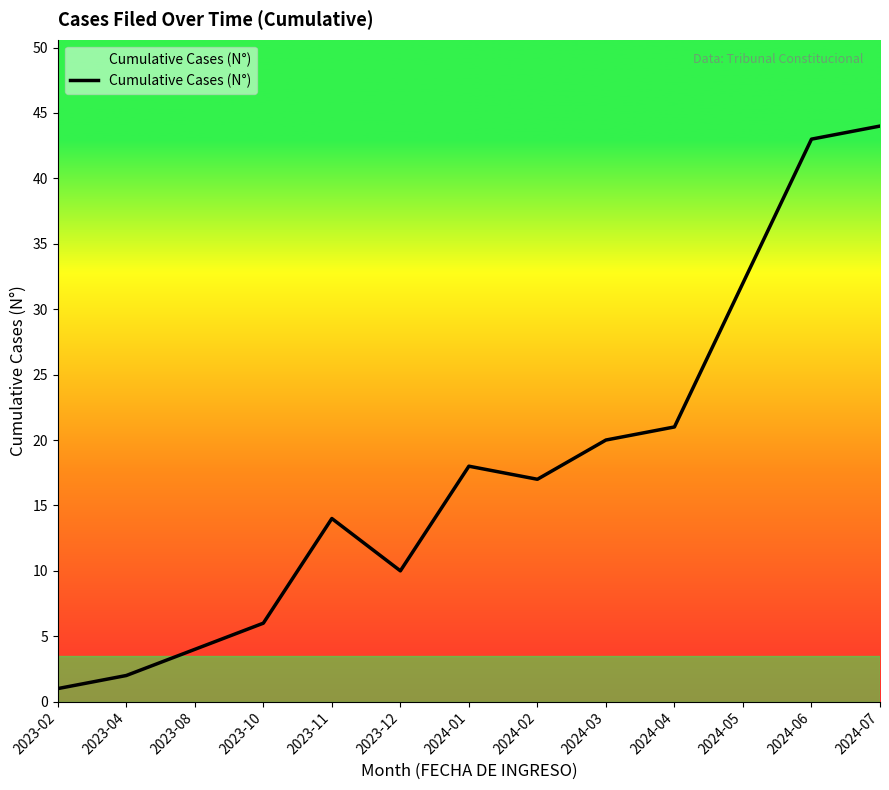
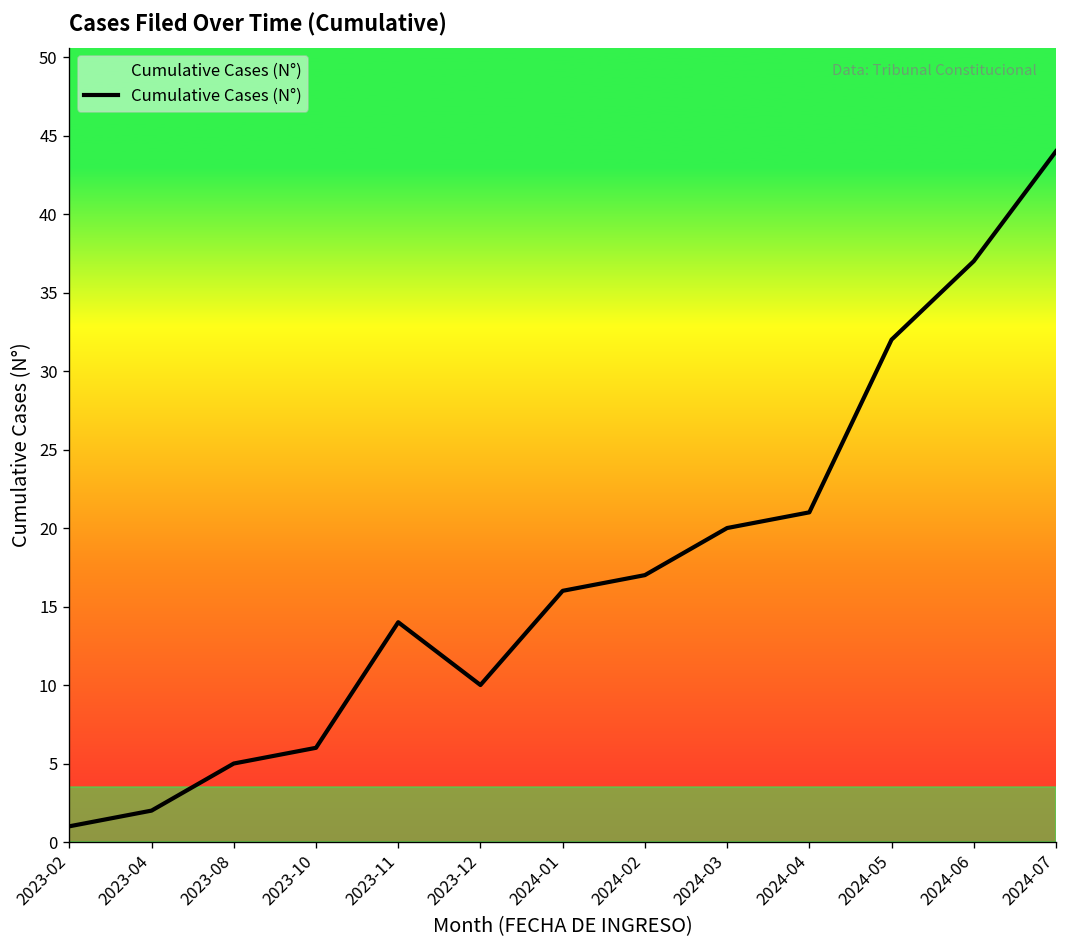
  {
-   "2023-08": 4,
+   "2023-08": 5,
    "2023-10": 6,
    "2023-11": 14,
    "2023-12": 10,
-   "2024-01": 18,
+   "2024-01": 16,
    "2024-02": 17,
    "2024-03": 20,
    "2024-04": 21,
    "2024-05": 32,
-   "2024-06": 43,
+   "2024-06": 37,
    "2024-07": 44
  }
